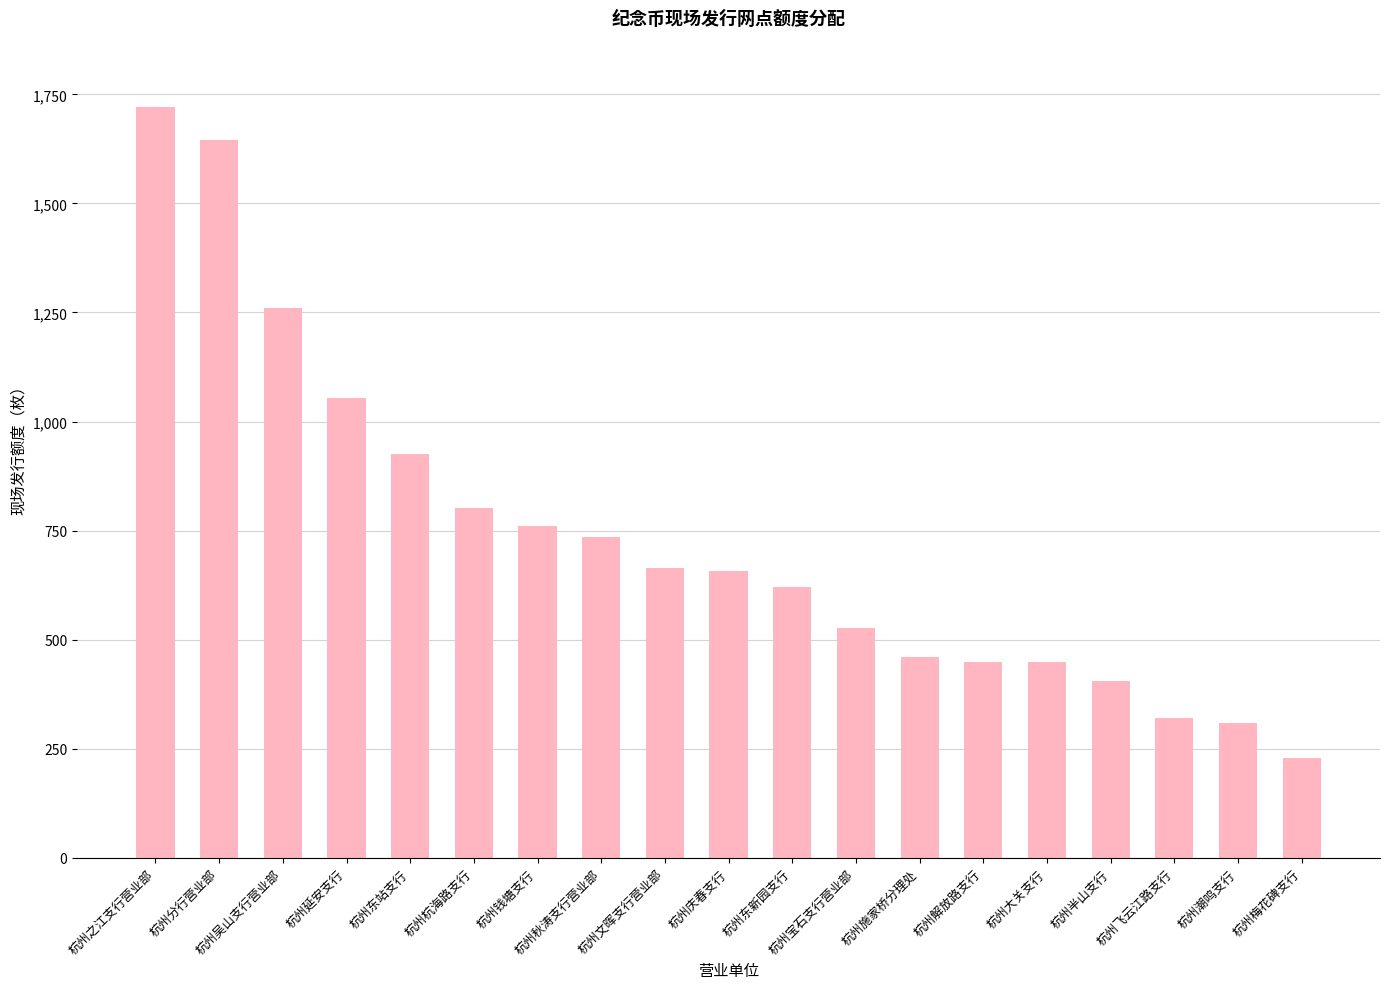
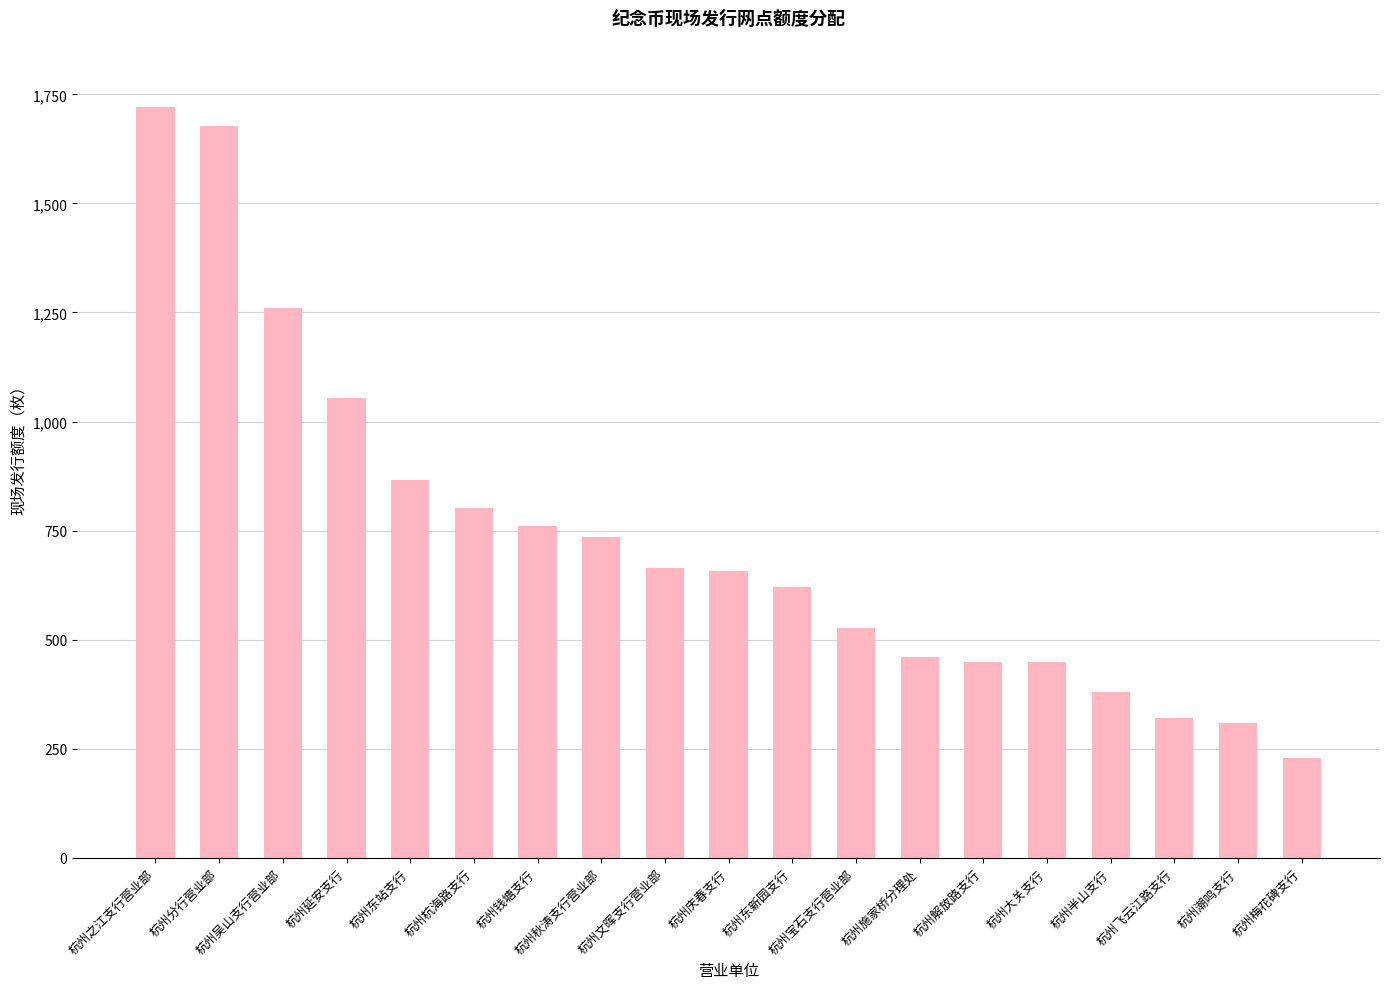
  {
    "杭州之江支行营业部": "1,720",
-   "杭州分行营业部": "1,650",
+   "杭州分行营业部": "1,680",
    "杭州吴山支行营业部": "1,260",
    "杭州延安支行": "1,050",
-   "杭州东站支行": "930",
+   "杭州东站支行": "870",
    "杭州杭海路支行": "800",
    "杭州钱塘支行": "760",
    "杭州秋涛支行营业部": "740",
    "杭州文晖支行营业部": "670",
    "杭州庆春支行": "660",
    "杭州东新园支行": "620",
    "杭州宝石支行营业部": "530",
    "杭州施家桥分理处": "460",
    "杭州解放路支行": "450",
    "杭州大关支行": "450",
-   "杭州半山支行": "410",
+   "杭州半山支行": "380",
    "杭州飞云江路支行": "320",
    "杭州潮鸣支行": "310",
    "杭州梅花碑支行": "230"
  }
